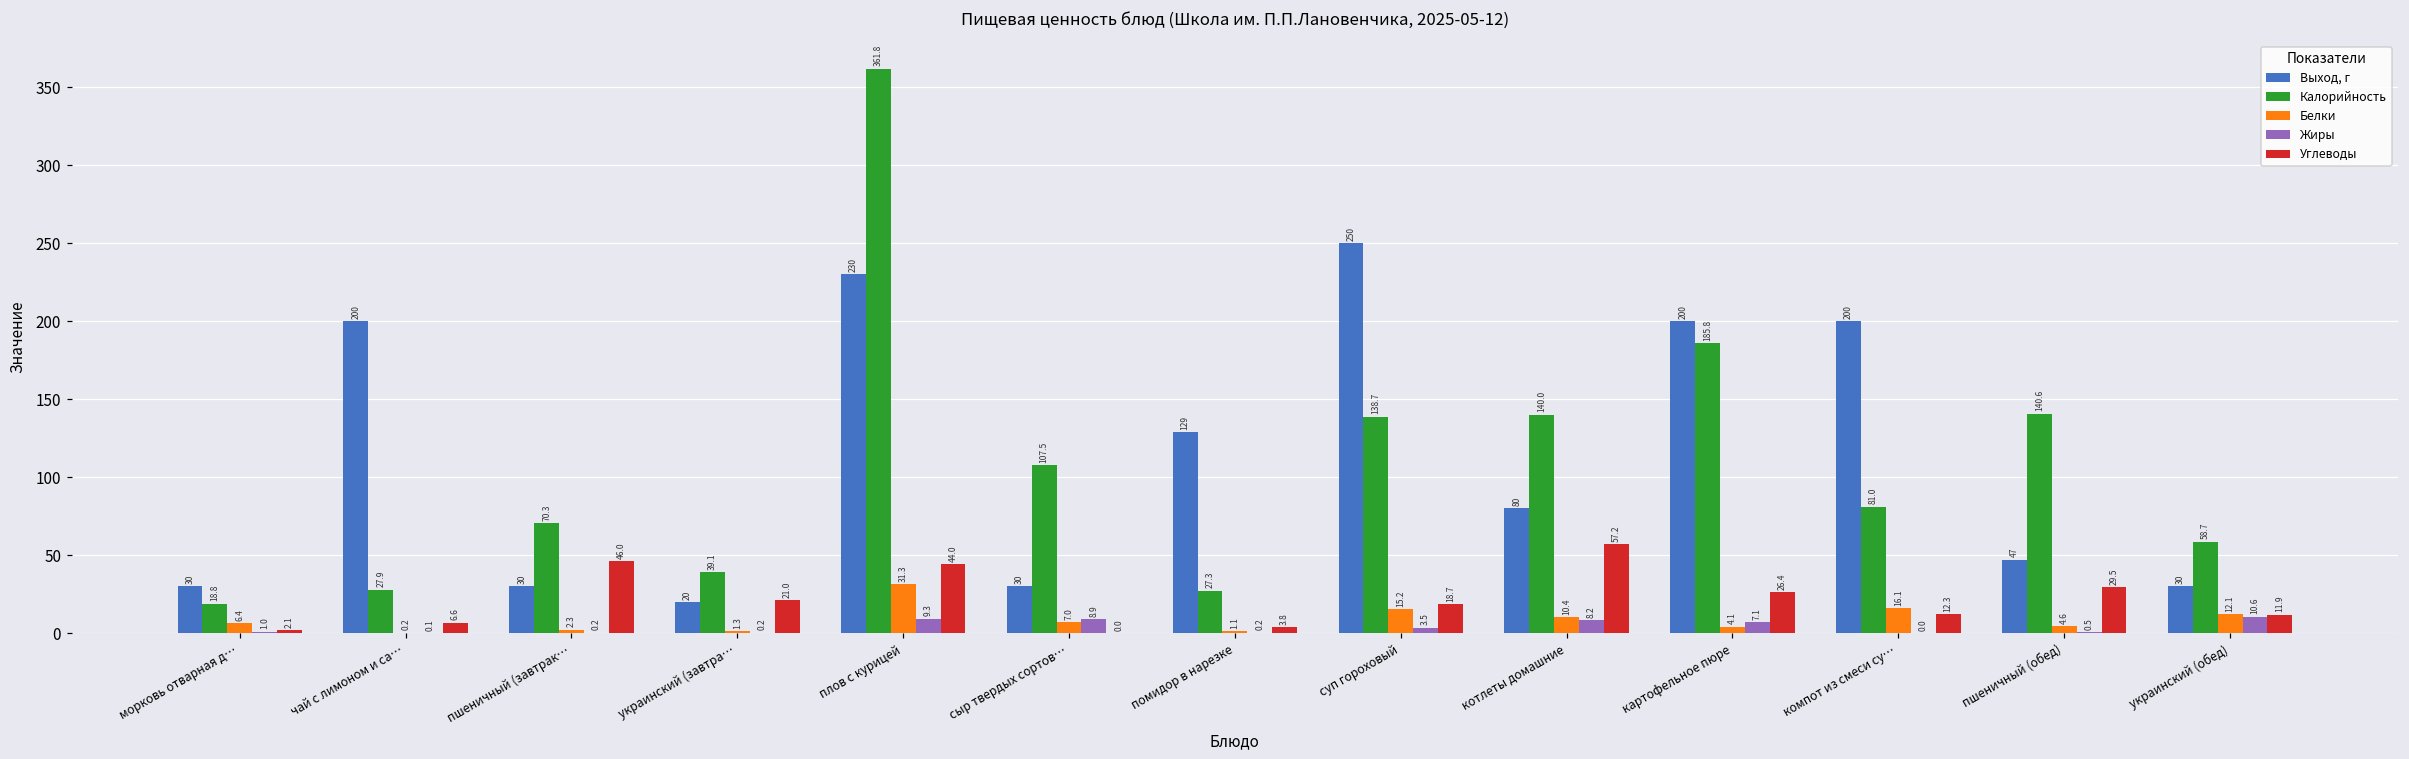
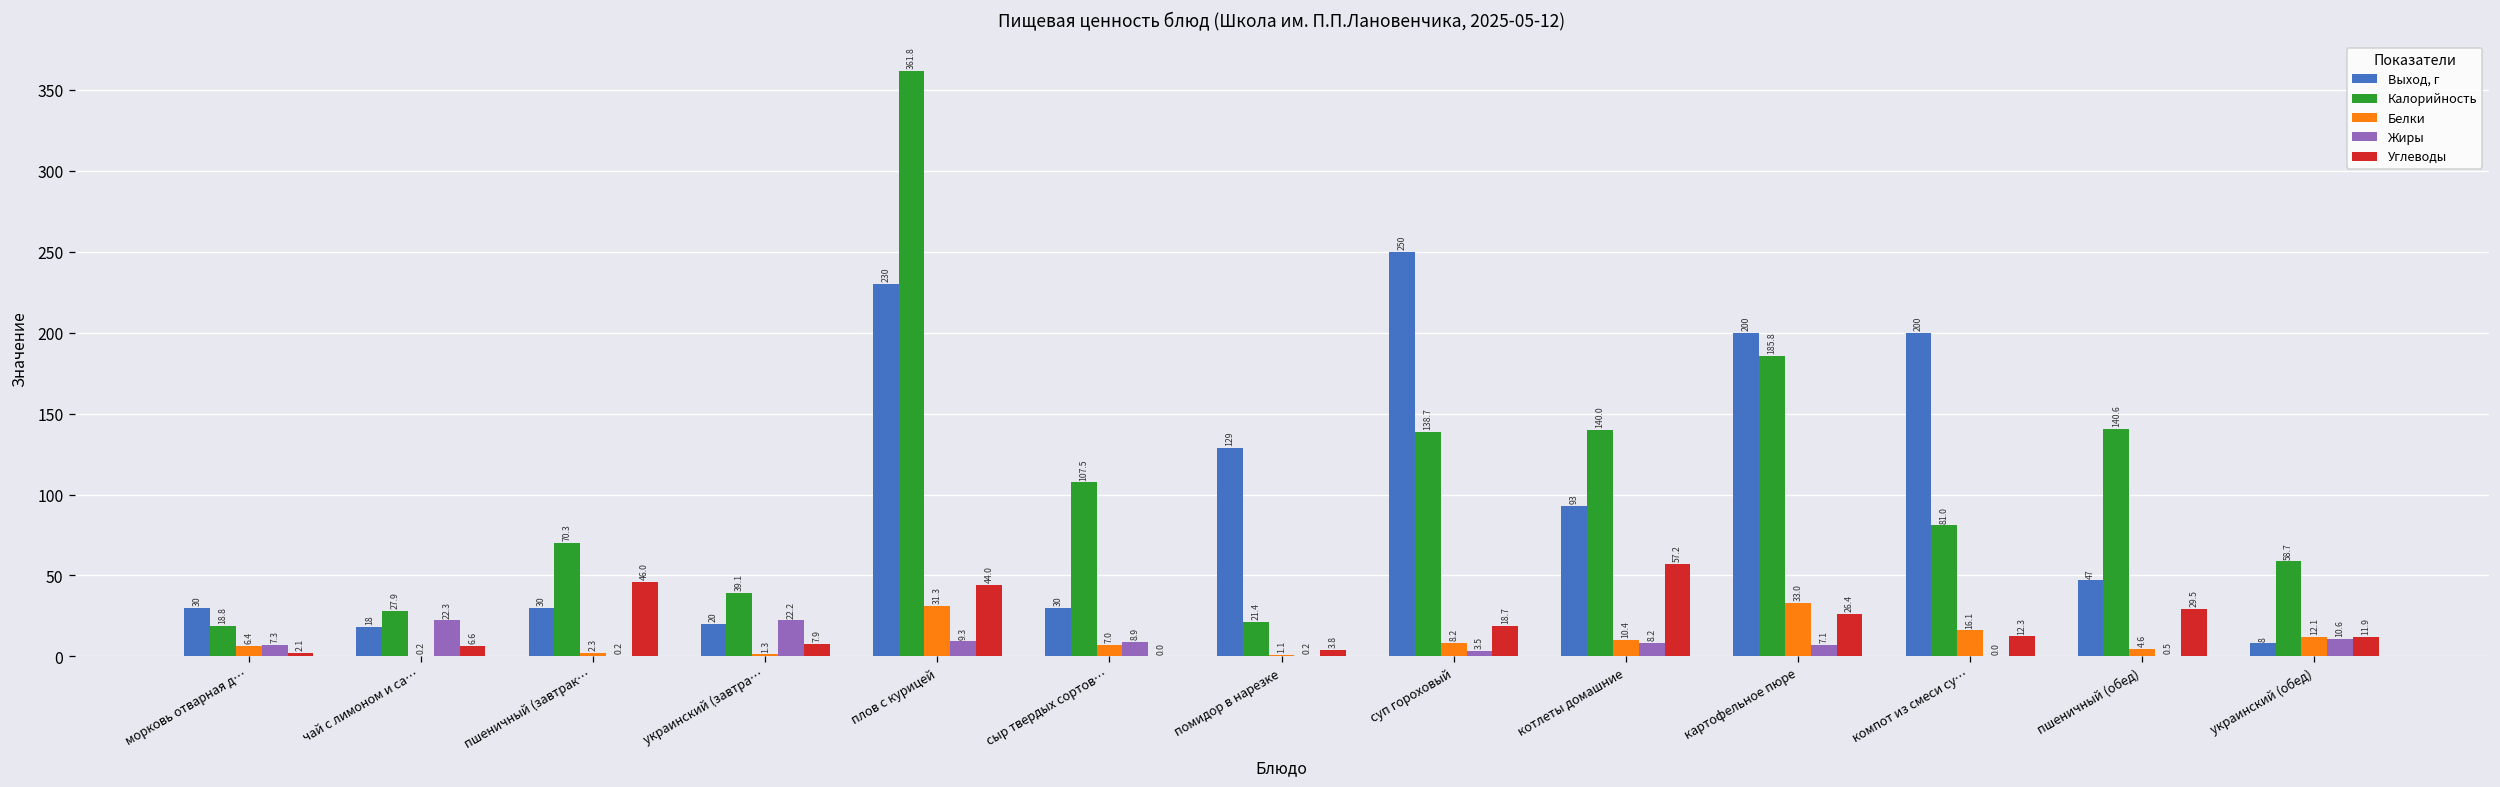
  {
    "Выход, г": {
      "морковь отварная д…": 30,
-     "чай с лимоном и са…": 200,
+     "чай с лимоном и са…": 18,
      "пшеничный (завтрак…": 30,
      "украинский (завтра…": 20,
      "плов с курицей": 230,
      "сыр твердых сортов…": 30,
      "помидор в нарезке": 129,
      "суп гороховый": 250,
-     "котлеты домашние": 80,
+     "котлеты домашние": 93,
      "картофельное пюре": 200,
      "компот из смеси су…": 200,
      "пшеничный (обед)": 47,
-     "украинский (обед)": 30
+     "украинский (обед)": 8
    },
    "Калорийность": {
      "морковь отварная д…": 18.8,
      "чай с лимоном и са…": 27.9,
      "пшеничный (завтрак…": 70.3,
      "украинский (завтра…": 39.1,
      "плов с курицей": 361.8,
      "сыр твердых сортов…": 107.5,
-     "помидор в нарезке": 27.3,
+     "помидор в нарезке": 21.4,
      "суп гороховый": 138.7,
      "котлеты домашние": 140.0,
      "картофельное пюре": 185.8,
      "компот из смеси су…": 81.0,
      "пшеничный (обед)": 140.6,
      "украинский (обед)": 58.7
    },
    "Белки": {
      "морковь отварная д…": 6.4,
      "чай с лимоном и са…": 0.2,
      "пшеничный (завтрак…": 2.3,
      "украинский (завтра…": 1.3,
      "плов с курицей": 31.3,
      "сыр твердых сортов…": 7.0,
      "помидор в нарезке": 1.1,
-     "суп гороховый": 15.2,
+     "суп гороховый": 8.2,
      "котлеты домашние": 10.4,
-     "картофельное пюре": 4.1,
+     "картофельное пюре": 33.0,
      "компот из смеси су…": 16.1,
      "пшеничный (обед)": 4.6,
      "украинский (обед)": 12.1
    },
    "Жиры": {
-     "морковь отварная д…": 1.0,
-     "чай с лимоном и са…": 0.1,
+     "морковь отварная д…": 7.3,
+     "чай с лимоном и са…": 22.3,
      "пшеничный (завтрак…": 0.2,
-     "украинский (завтра…": 0.2,
+     "украинский (завтра…": 22.2,
      "плов с курицей": 9.3,
      "сыр твердых сортов…": 8.9,
      "помидор в нарезке": 0.2,
      "суп гороховый": 3.5,
      "котлеты домашние": 8.2,
      "картофельное пюре": 7.1,
      "компот из смеси су…": 0.0,
      "пшеничный (обед)": 0.5,
      "украинский (обед)": 10.6
    },
    "Углеводы": {
      "морковь отварная д…": 2.1,
      "чай с лимоном и са…": 6.6,
      "пшеничный (завтрак…": 46.0,
-     "украинский (завтра…": 21.0,
+     "украинский (завтра…": 7.9,
      "плов с курицей": 44.0,
      "сыр твердых сортов…": 0.0,
      "помидор в нарезке": 3.8,
      "суп гороховый": 18.7,
      "котлеты домашние": 57.2,
      "картофельное пюре": 26.4,
      "компот из смеси су…": 12.3,
      "пшеничный (обед)": 29.5,
      "украинский (обед)": 11.9
    }
  }
